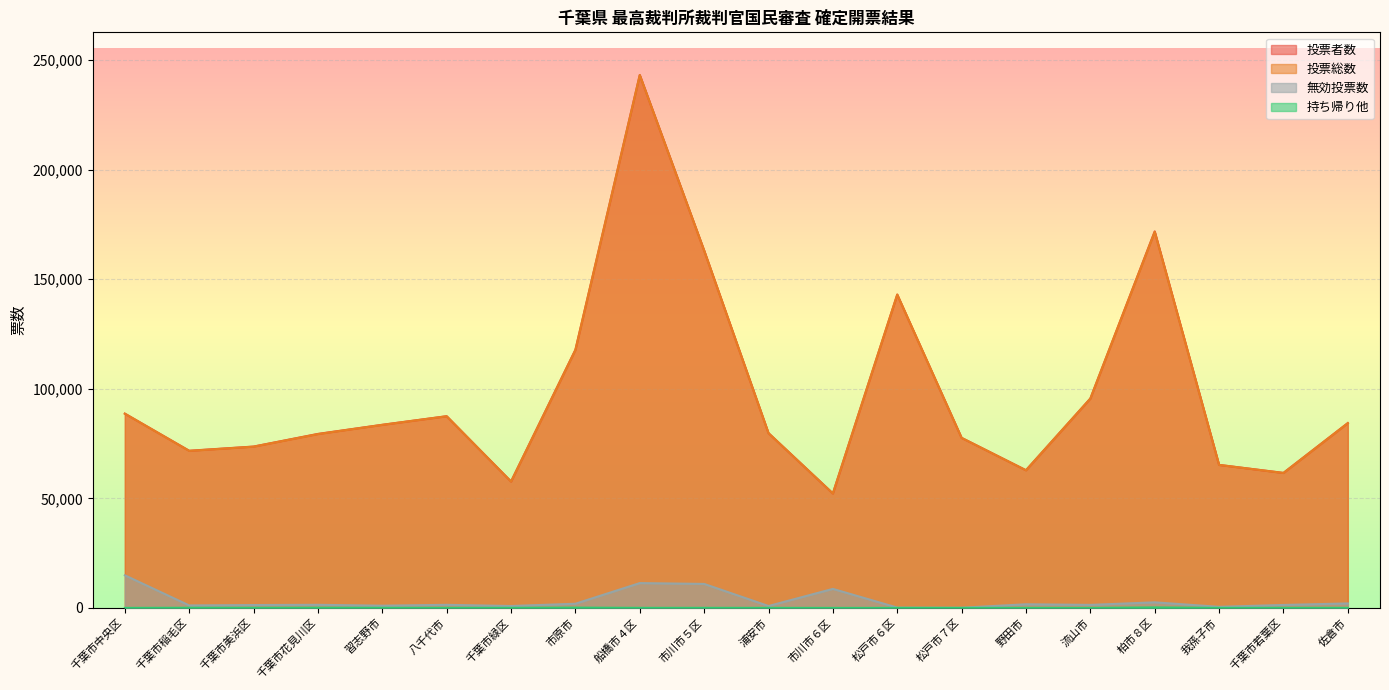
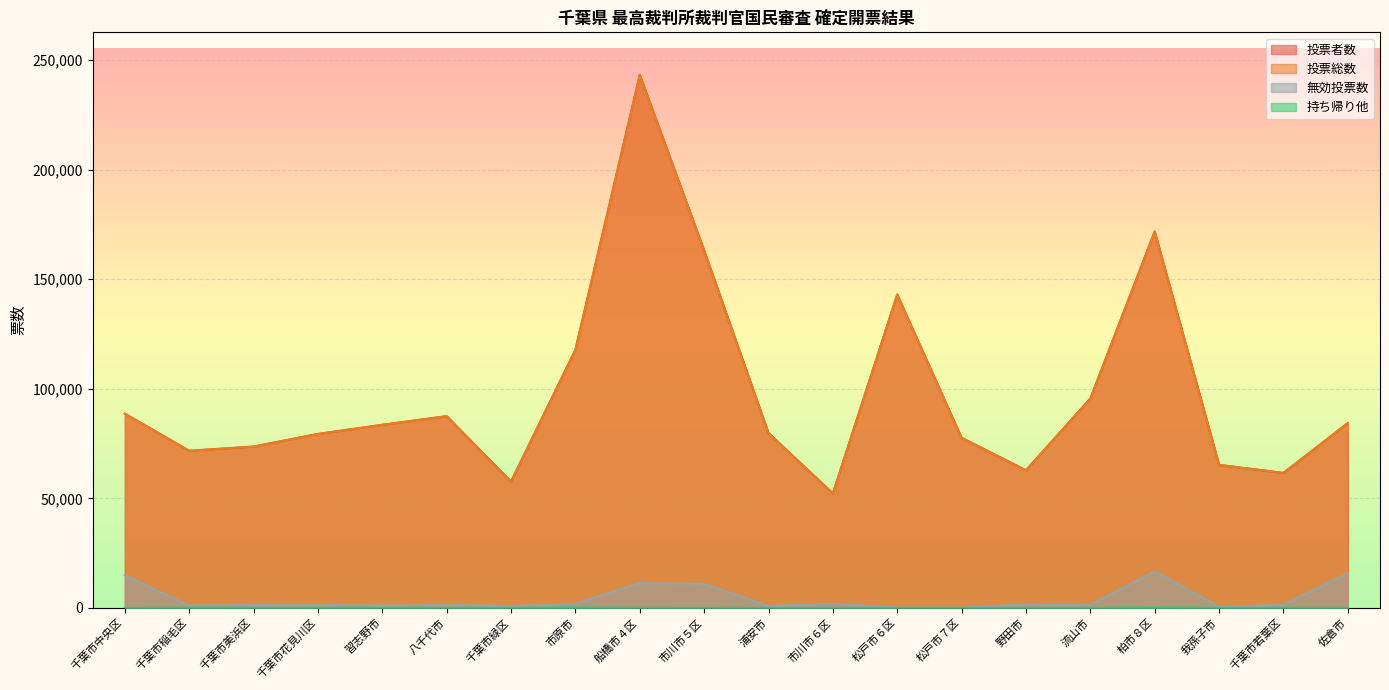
  {
    "無効投票数": {
      "千葉市中央区": "15,000",
      "千葉市美浜区": "1,000",
      "千葉市花見川区": "1,000",
      "八千代市": "1,000",
      "市原市": "2,000",
      "船橋市４区": "11,000",
      "市川市５区": "11,000",
-     "市川市６区": "9,000",
+     "市川市６区": "2,000",
      "野田市": "2,000",
      "流山市": "1,000",
-     "柏市８区": "3,000",
+     "柏市８区": "17,000",
      "千葉市若葉区": "1,000",
-     "佐倉市": "2,000"
+     "佐倉市": "16,000"
    },
    "持ち帰り他": {
      "千葉市中央区": "0",
      "千葉市美浜区": "0",
      "千葉市花見川区": "0",
      "八千代市": "0",
      "市原市": "0",
      "船橋市４区": "0",
      "市川市５区": "0",
      "市川市６区": "0",
      "野田市": "0",
      "流山市": "0",
      "柏市８区": "0",
      "千葉市若葉区": "0",
      "佐倉市": "0"
    }
  }
